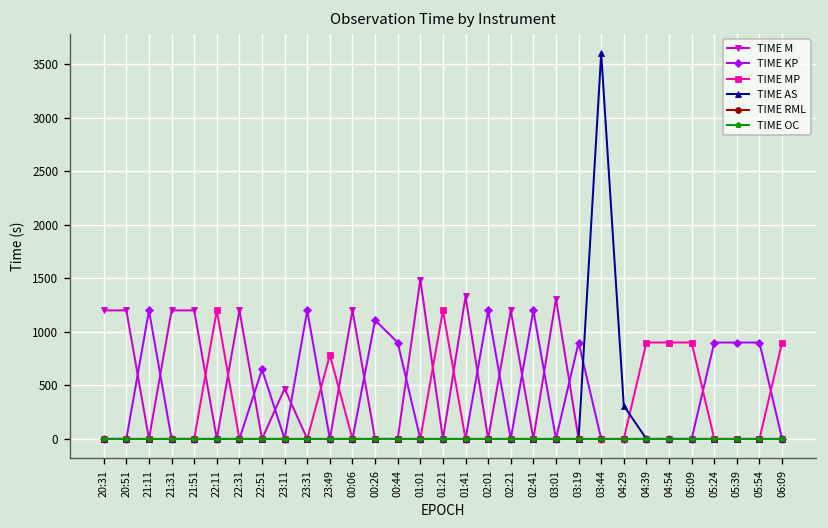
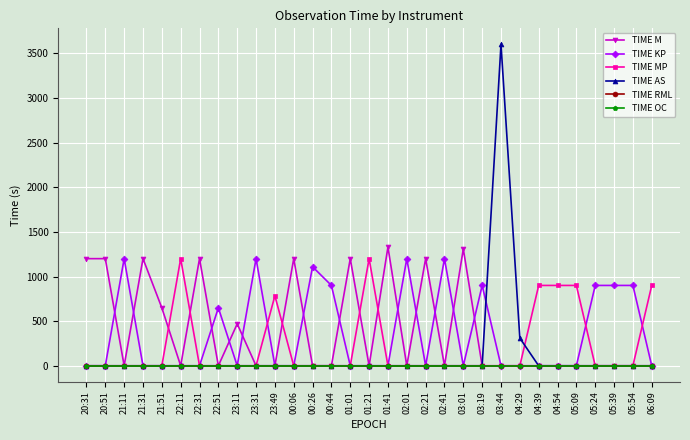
  {
    "TIME M": {
      "20:31": 1200,
      "20:51": 1200,
      "21:31": 1200,
-     "21:51": 1200,
+     "21:51": 600,
      "22:31": 1200,
      "23:11": 500,
      "00:06": 1200,
-     "01:01": 1500,
+     "01:01": 1200,
      "01:41": 1300,
      "02:21": 1200,
      "03:01": 1300
    },
    "TIME KP": {
      "21:11": 1200,
      "22:51": 600,
      "23:31": 1200,
      "00:26": 1100,
      "00:44": 900,
      "02:01": 1200,
      "02:41": 1200,
      "03:19": 900,
      "05:24": 900,
      "05:39": 900,
      "05:54": 900
    },
    "TIME MP": {
      "22:11": 1200,
      "23:49": 800,
      "01:21": 1200,
      "04:39": 900,
      "04:54": 900,
      "05:09": 900,
      "06:09": 900
    },
    "TIME AS": {
      "03:44": 3600,
      "04:29": 300
    }
  }
